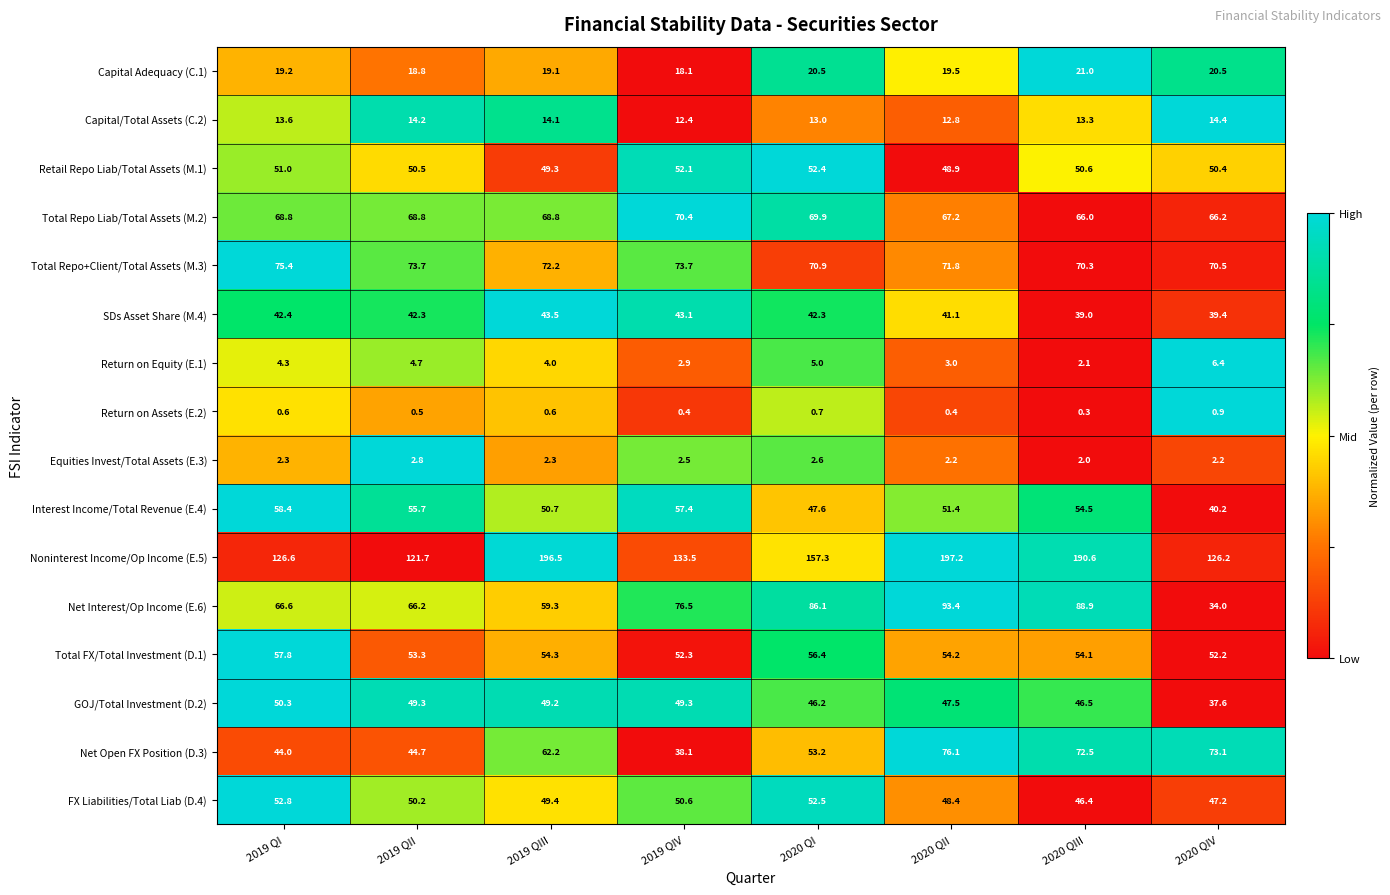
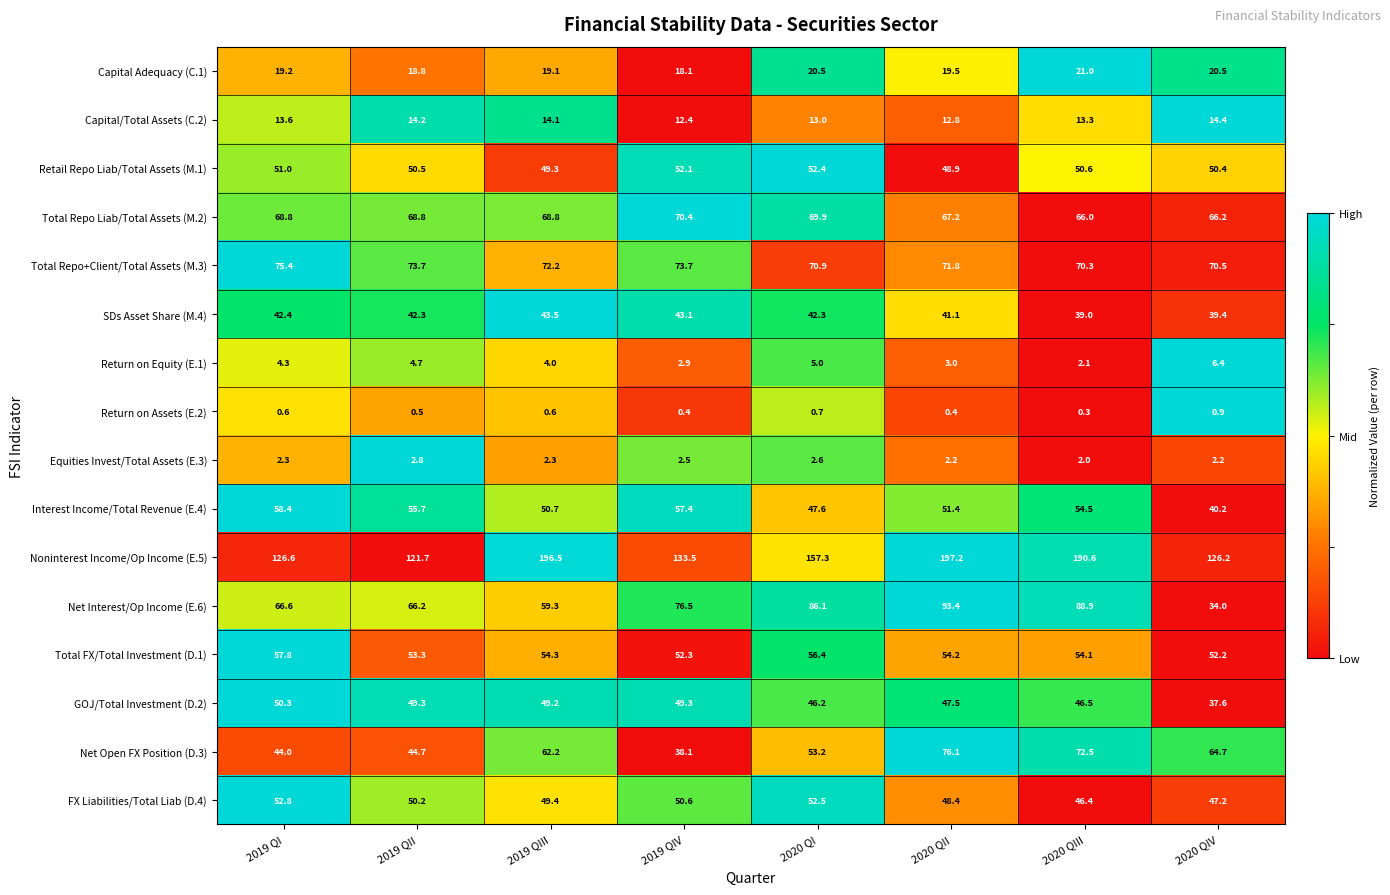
  {
    "Capital Adequacy (C.1)": {
      "2019 QI": 19.2,
      "2019 QII": 18.8,
      "2019 QIII": 19.1,
      "2019 QIV": 18.1,
      "2020 QI": 20.5,
      "2020 QII": 19.5,
      "2020 QIII": 21.0,
      "2020 QIV": 20.5
    },
    "Capital/Total Assets (C.2)": {
      "2019 QI": 13.6,
      "2019 QII": 14.2,
      "2019 QIII": 14.1,
      "2019 QIV": 12.4,
      "2020 QI": 13.0,
      "2020 QII": 12.8,
      "2020 QIII": 13.3,
      "2020 QIV": 14.4
    },
    "Retail Repo Liab/Total Assets (M.1)": {
      "2019 QI": 51.0,
      "2019 QII": 50.5,
      "2019 QIII": 49.3,
      "2019 QIV": 52.1,
      "2020 QI": 52.4,
      "2020 QII": 48.9,
      "2020 QIII": 50.6,
      "2020 QIV": 50.4
    },
    "Total Repo Liab/Total Assets (M.2)": {
      "2019 QI": 68.8,
      "2019 QII": 68.8,
      "2019 QIII": 68.8,
      "2019 QIV": 70.4,
      "2020 QI": 69.9,
      "2020 QII": 67.2,
      "2020 QIII": 66.0,
      "2020 QIV": 66.2
    },
    "Total Repo+Client/Total Assets (M.3)": {
      "2019 QI": 75.4,
      "2019 QII": 73.7,
      "2019 QIII": 72.2,
      "2019 QIV": 73.7,
      "2020 QI": 70.9,
      "2020 QII": 71.8,
      "2020 QIII": 70.3,
      "2020 QIV": 70.5
    },
    "SDs Asset Share (M.4)": {
      "2019 QI": 42.4,
      "2019 QII": 42.3,
      "2019 QIII": 43.5,
      "2019 QIV": 43.1,
      "2020 QI": 42.3,
      "2020 QII": 41.1,
      "2020 QIII": 39.0,
      "2020 QIV": 39.4
    },
    "Return on Equity (E.1)": {
      "2019 QI": 4.3,
      "2019 QII": 4.7,
      "2019 QIII": 4.0,
      "2019 QIV": 2.9,
      "2020 QI": 5.0,
      "2020 QII": 3.0,
      "2020 QIII": 2.1,
      "2020 QIV": 6.4
    },
    "Return on Assets (E.2)": {
      "2019 QI": 0.6,
      "2019 QII": 0.5,
      "2019 QIII": 0.6,
      "2019 QIV": 0.4,
      "2020 QI": 0.7,
      "2020 QII": 0.4,
      "2020 QIII": 0.3,
      "2020 QIV": 0.9
    },
    "Equities Invest/Total Assets (E.3)": {
      "2019 QI": 2.3,
      "2019 QII": 2.8,
      "2019 QIII": 2.3,
      "2019 QIV": 2.5,
      "2020 QI": 2.6,
      "2020 QII": 2.2,
      "2020 QIII": 2.0,
      "2020 QIV": 2.2
    },
    "Interest Income/Total Revenue (E.4)": {
      "2019 QI": 58.4,
      "2019 QII": 55.7,
      "2019 QIII": 50.7,
      "2019 QIV": 57.4,
      "2020 QI": 47.6,
      "2020 QII": 51.4,
      "2020 QIII": 54.5,
      "2020 QIV": 40.2
    },
    "Noninterest Income/Op Income (E.5)": {
      "2019 QI": 126.6,
      "2019 QII": 121.7,
      "2019 QIII": 196.5,
      "2019 QIV": 133.5,
      "2020 QI": 157.3,
      "2020 QII": 197.2,
      "2020 QIII": 190.6,
      "2020 QIV": 126.2
    },
    "Net Interest/Op Income (E.6)": {
      "2019 QI": 66.6,
      "2019 QII": 66.2,
      "2019 QIII": 59.3,
      "2019 QIV": 76.5,
      "2020 QI": 86.1,
      "2020 QII": 93.4,
      "2020 QIII": 88.9,
      "2020 QIV": 34.0
    },
    "Total FX/Total Investment (D.1)": {
      "2019 QI": 57.8,
      "2019 QII": 53.3,
      "2019 QIII": 54.3,
      "2019 QIV": 52.3,
      "2020 QI": 56.4,
      "2020 QII": 54.2,
      "2020 QIII": 54.1,
      "2020 QIV": 52.2
    },
    "GOJ/Total Investment (D.2)": {
      "2019 QI": 50.3,
      "2019 QII": 49.3,
      "2019 QIII": 49.2,
      "2019 QIV": 49.3,
      "2020 QI": 46.2,
      "2020 QII": 47.5,
      "2020 QIII": 46.5,
      "2020 QIV": 37.6
    },
    "Net Open FX Position (D.3)": {
      "2019 QI": 44.0,
      "2019 QII": 44.7,
      "2019 QIII": 62.2,
      "2019 QIV": 38.1,
      "2020 QI": 53.2,
      "2020 QII": 76.1,
      "2020 QIII": 72.5,
-     "2020 QIV": 73.1
+     "2020 QIV": 64.7
    },
    "FX Liabilities/Total Liab (D.4)": {
      "2019 QI": 52.8,
      "2019 QII": 50.2,
      "2019 QIII": 49.4,
      "2019 QIV": 50.6,
      "2020 QI": 52.5,
      "2020 QII": 48.4,
      "2020 QIII": 46.4,
      "2020 QIV": 47.2
    }
  }
